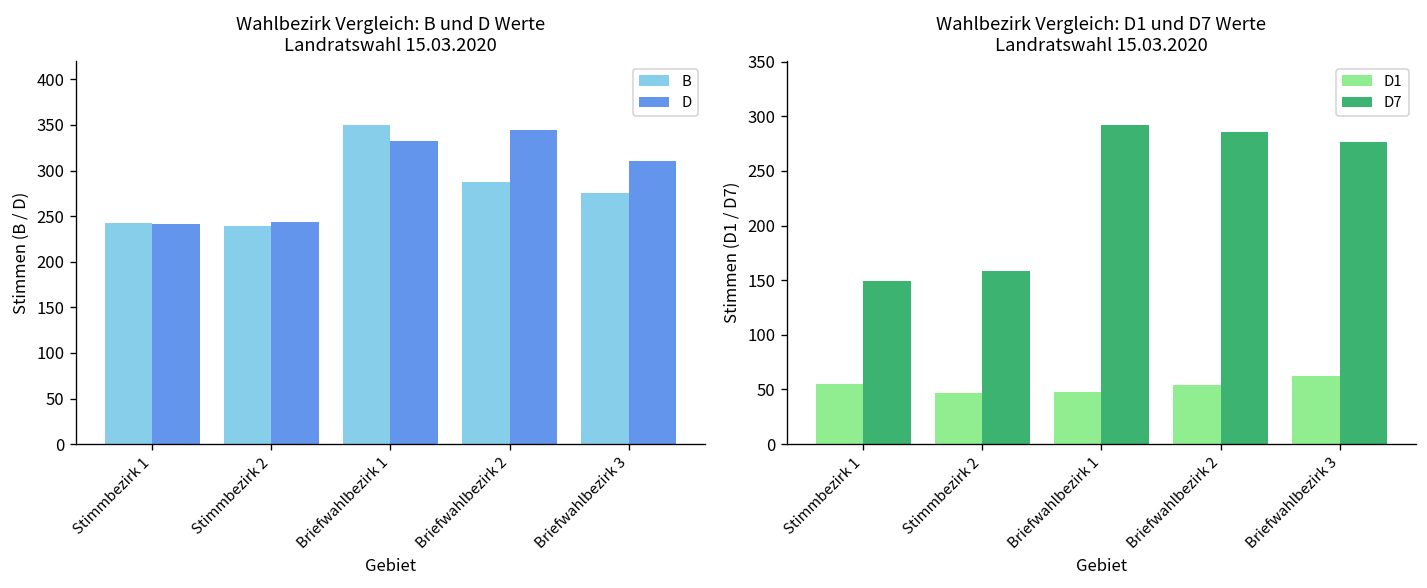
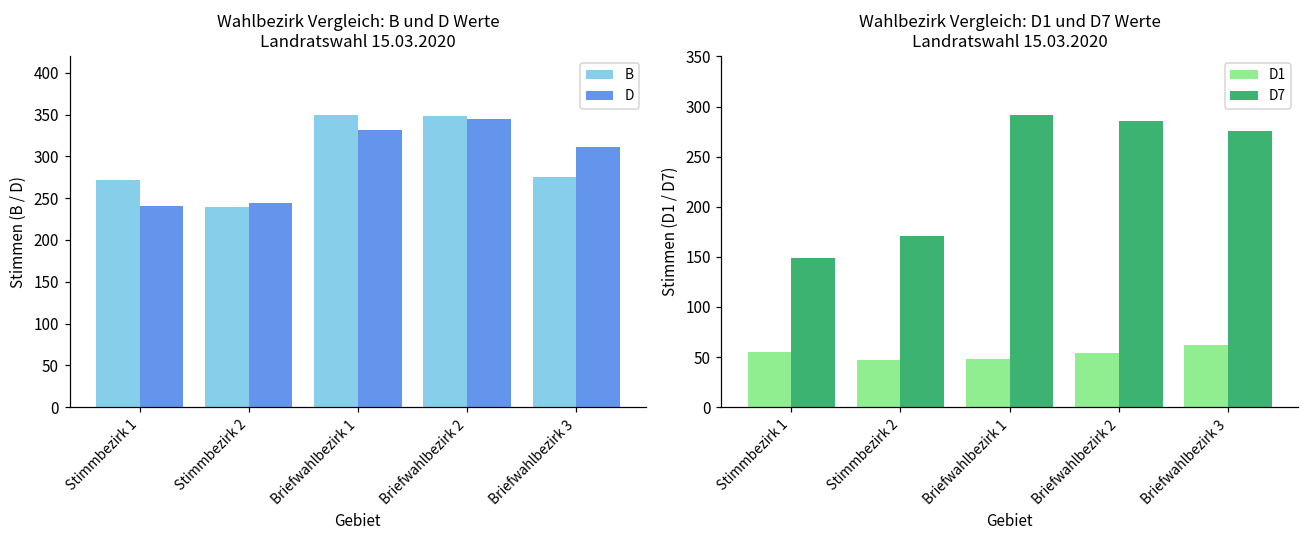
  {
    "Wahlbezirk Vergleich: B und D Werte Landratswahl 15.03.2020": {
      "B": {
-       "Stimmbezirk 1": 240,
+       "Stimmbezirk 1": 270,
        "Stimmbezirk 2": 240,
        "Briefwahlbezirk 1": 350,
-       "Briefwahlbezirk 2": 290,
+       "Briefwahlbezirk 2": 350,
        "Briefwahlbezirk 3": 280
      },
      "D": {
        "Stimmbezirk 1": 240,
        "Stimmbezirk 2": 240,
        "Briefwahlbezirk 1": 330,
        "Briefwahlbezirk 2": 350,
        "Briefwahlbezirk 3": 310
      }
    },
    "Wahlbezirk Vergleich: D1 und D7 Werte Landratswahl 15.03.2020": {
      "D1": {
        "Stimmbezirk 1": 60,
        "Stimmbezirk 2": 50,
        "Briefwahlbezirk 1": 50,
        "Briefwahlbezirk 2": 50,
        "Briefwahlbezirk 3": 60
      },
      "D7": {
        "Stimmbezirk 1": 150,
-       "Stimmbezirk 2": 160,
+       "Stimmbezirk 2": 170,
        "Briefwahlbezirk 1": 290,
        "Briefwahlbezirk 2": 290,
        "Briefwahlbezirk 3": 280
      }
    }
  }
